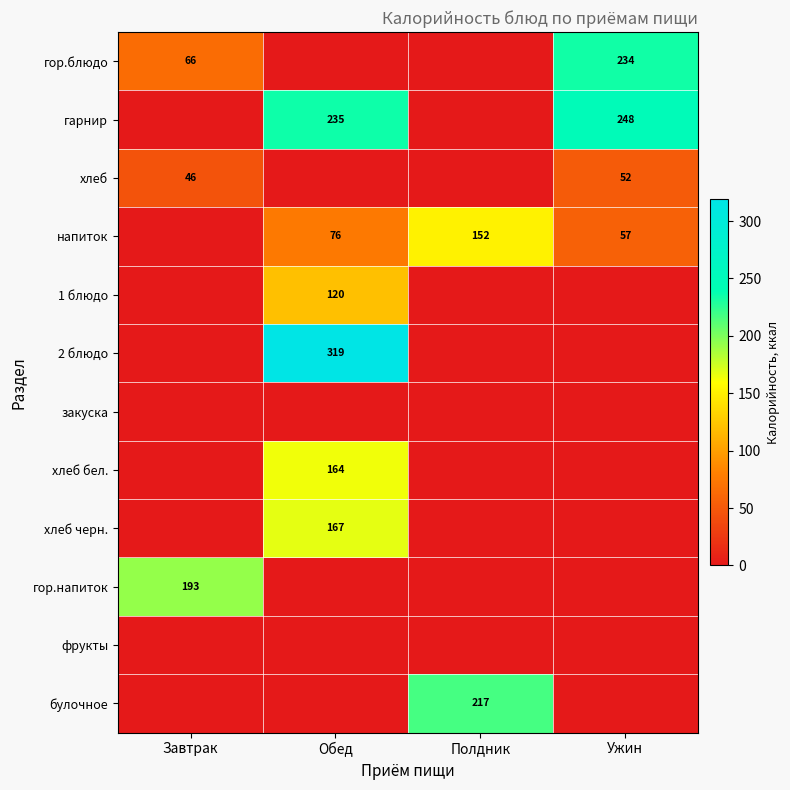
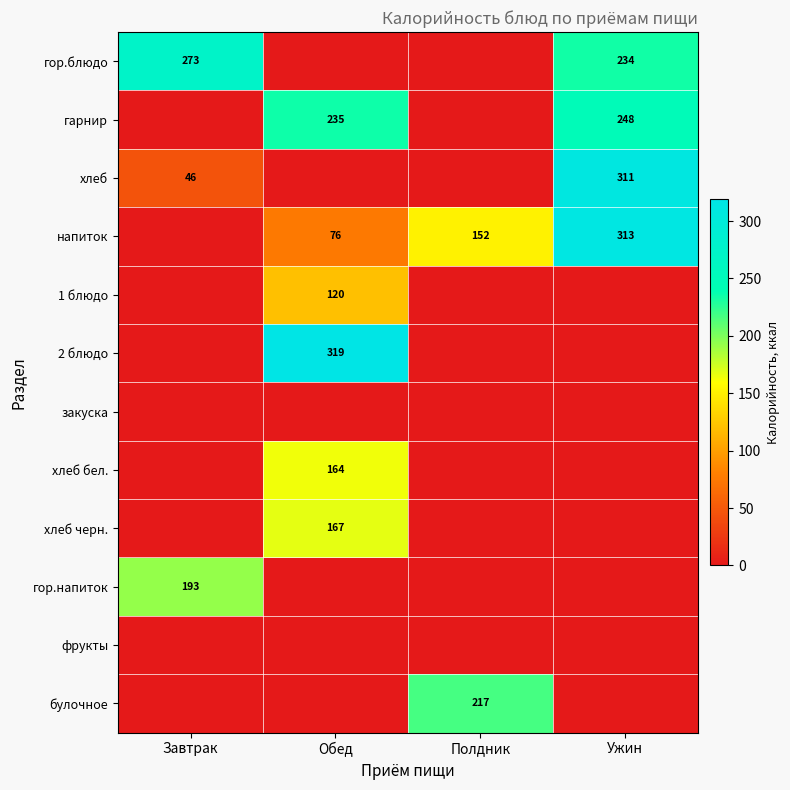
  {
    "гор.блюдо": {
-     "Завтрак": 66,
+     "Завтрак": 273,
      "Ужин": 234
    },
    "гарнир": {
      "Обед": 235,
      "Ужин": 248
    },
    "хлеб": {
      "Завтрак": 46,
-     "Ужин": 52
+     "Ужин": 311
    },
    "напиток": {
      "Обед": 76,
      "Полдник": 152,
-     "Ужин": 57
+     "Ужин": 313
    },
    "1 блюдо": {
      "Обед": 120
    },
    "2 блюдо": {
      "Обед": 319
    },
    "хлеб бел.": {
      "Обед": 164
    },
    "хлеб черн.": {
      "Обед": 167
    },
    "гор.напиток": {
      "Завтрак": 193
    },
    "булочное": {
      "Полдник": 217
    }
  }
